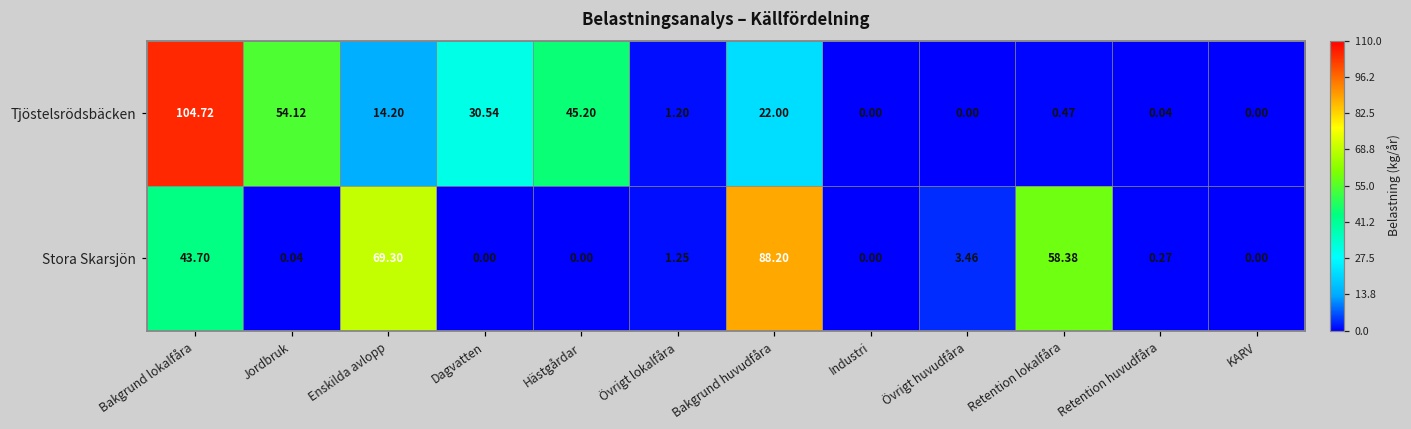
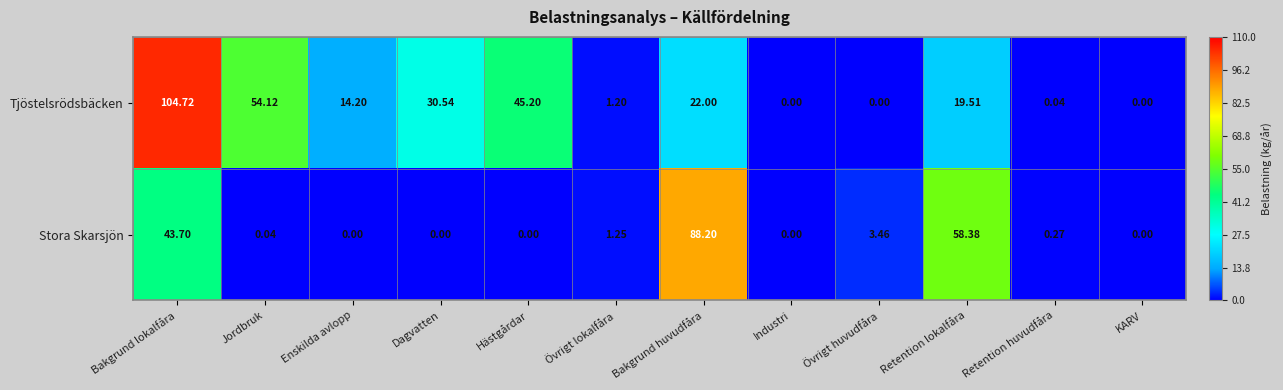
  {
    "Tjöstelsrödsbäcken": {
      "Bakgrund lokalfåra": 104.72,
      "Jordbruk": 54.12,
      "Enskilda avlopp": 14.20,
      "Dagvatten": 30.54,
      "Hästgårdar": 45.20,
      "Övrigt lokalfåra": 1.20,
      "Bakgrund huvudfåra": 22.00,
      "Industri": 0.00,
      "Övrigt huvudfåra": 0.00,
-     "Retention lokalfåra": 0.47,
+     "Retention lokalfåra": 19.51,
      "Retention huvudfåra": 0.04,
      "KARV": 0.00
    },
    "Stora Skarsjön": {
      "Bakgrund lokalfåra": 43.70,
      "Jordbruk": 0.04,
-     "Enskilda avlopp": 69.30,
+     "Enskilda avlopp": 0.00,
      "Dagvatten": 0.00,
      "Hästgårdar": 0.00,
      "Övrigt lokalfåra": 1.25,
      "Bakgrund huvudfåra": 88.20,
      "Industri": 0.00,
      "Övrigt huvudfåra": 3.46,
      "Retention lokalfåra": 58.38,
      "Retention huvudfåra": 0.27,
      "KARV": 0.00
    }
  }
